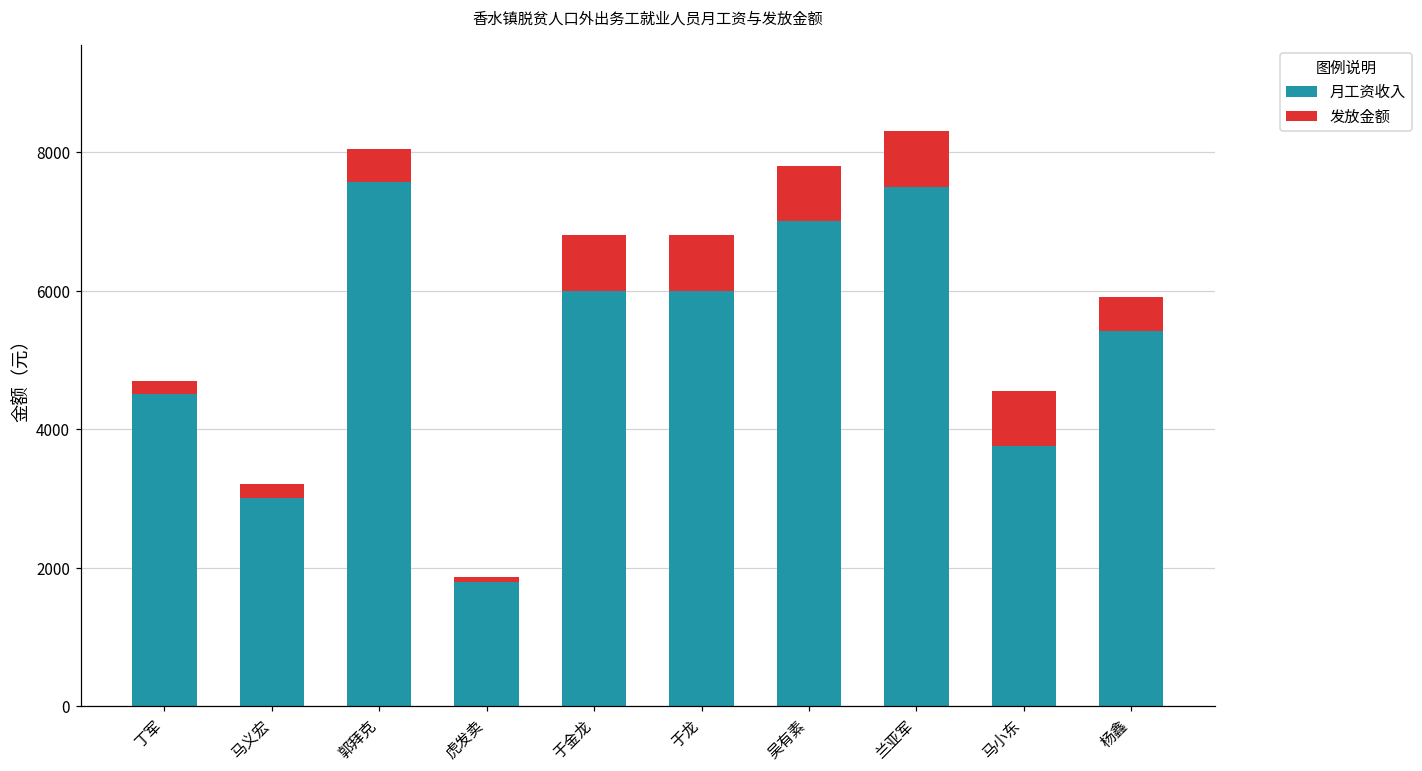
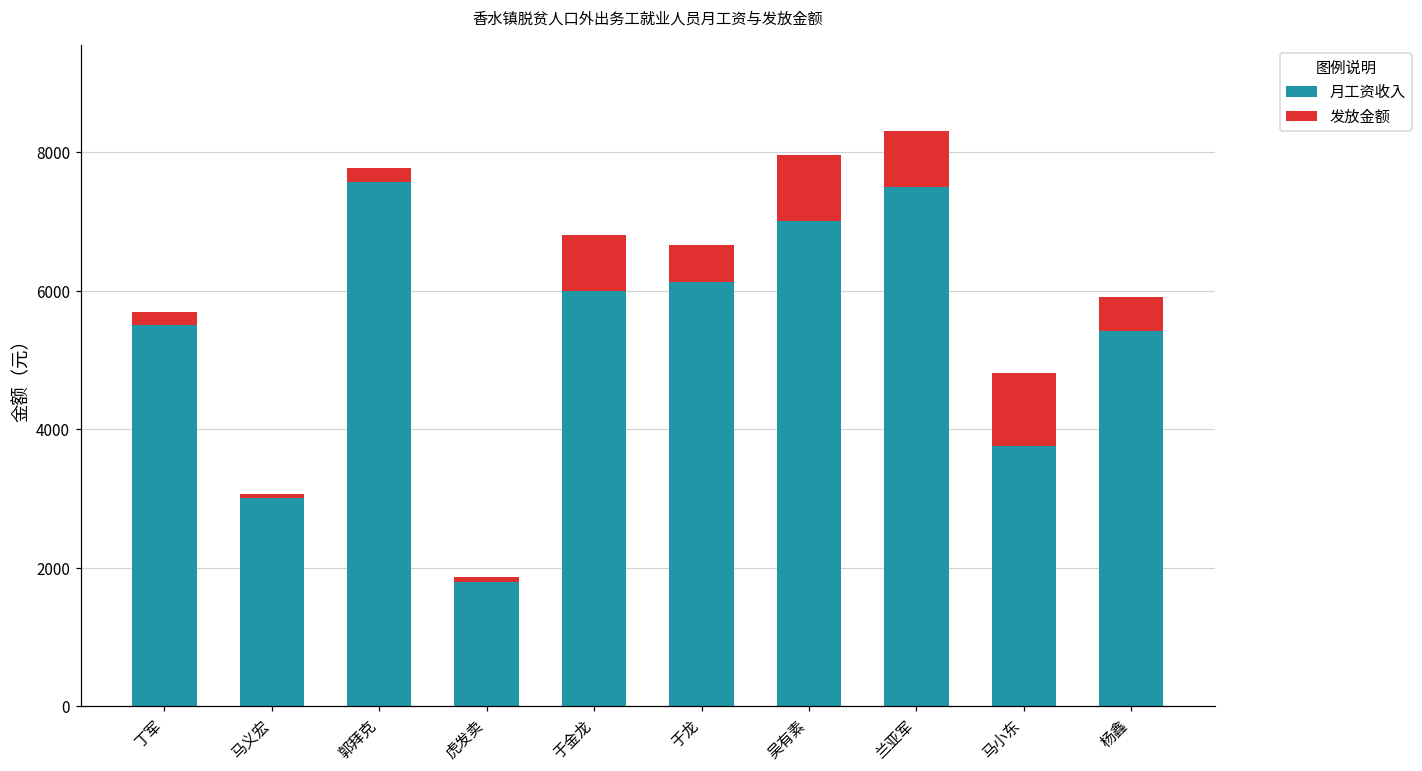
  {
    "月工资收入": {
-     "丁军": 4500,
+     "丁军": 5500,
      "马义宏": 3000,
      "郭拜克": 7600,
      "虎发卖": 1800,
      "于金龙": 6000,
-     "于龙": 6000,
+     "于龙": 6100,
      "吴有素": 7000,
      "兰亚军": 7500,
      "马小东": 3800,
      "杨鑫": 5400
    },
    "发放金额": {
      "丁军": 200,
-     "马义宏": 200,
-     "郭拜克": 500,
+     "马义宏": 100,
+     "郭拜克": 200,
      "虎发卖": 100,
      "于金龙": 800,
-     "于龙": 800,
-     "吴有素": 800,
+     "于龙": 500,
+     "吴有素": 1000,
      "兰亚军": 800,
-     "马小东": 800,
+     "马小东": 1100,
      "杨鑫": 500
    }
  }
